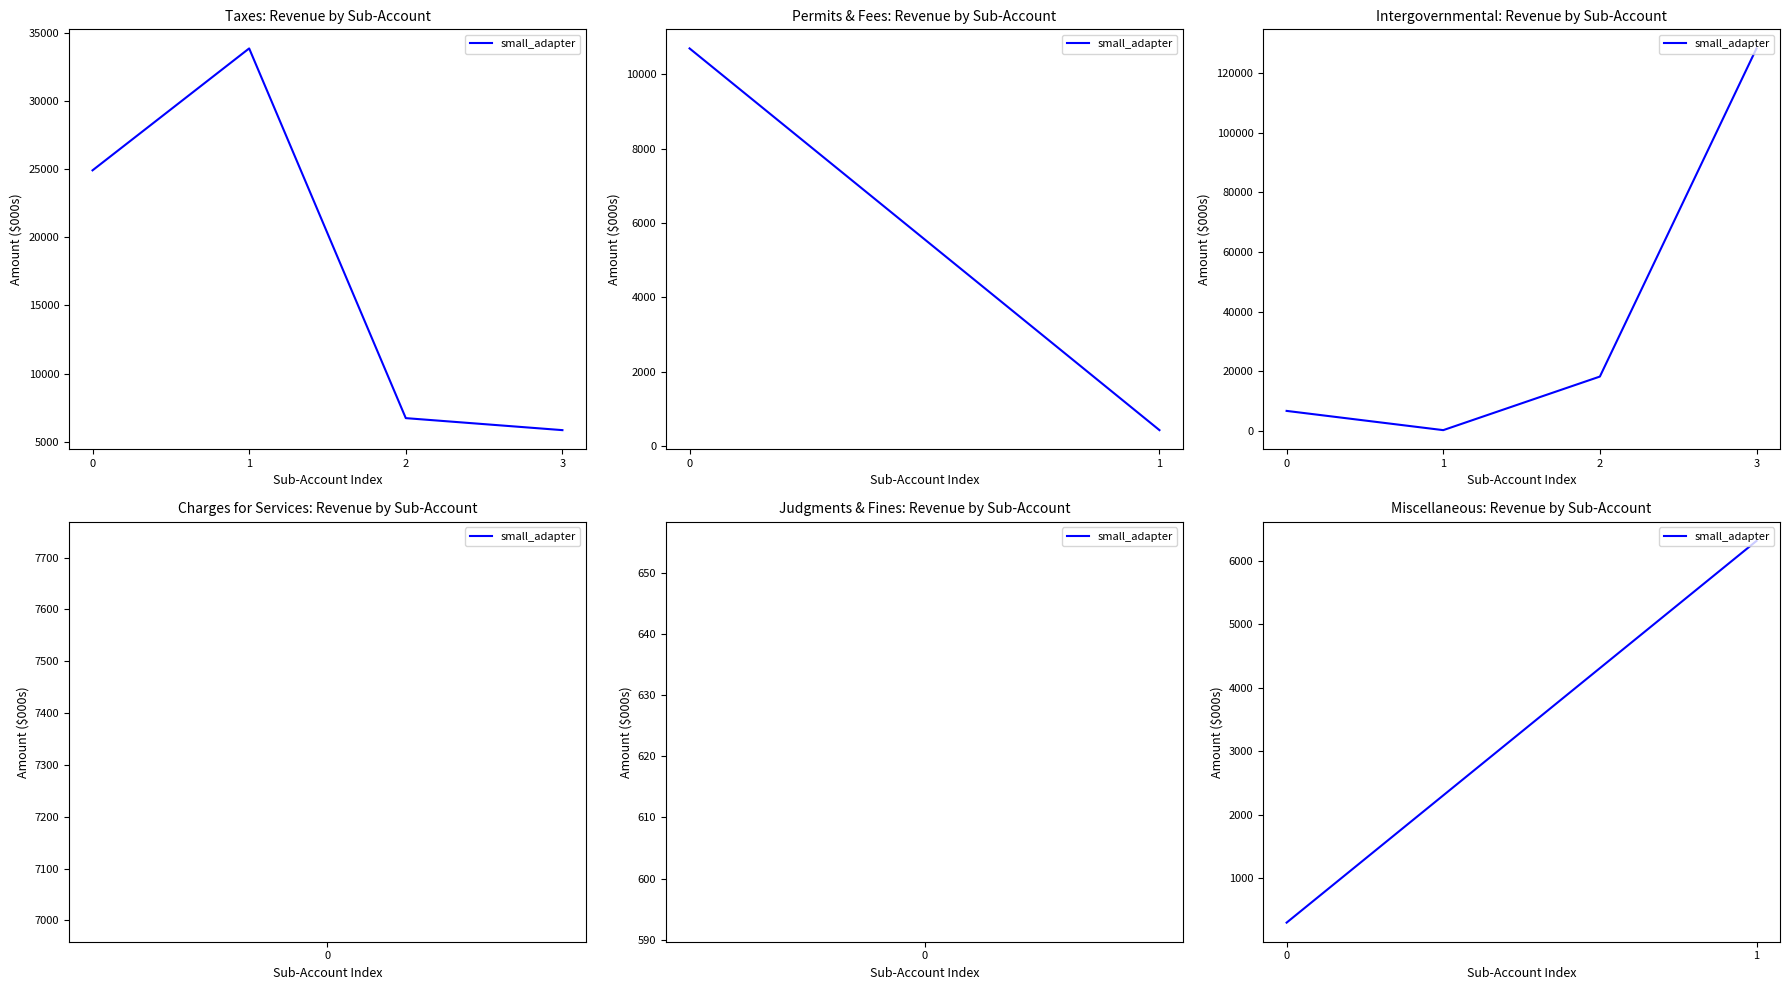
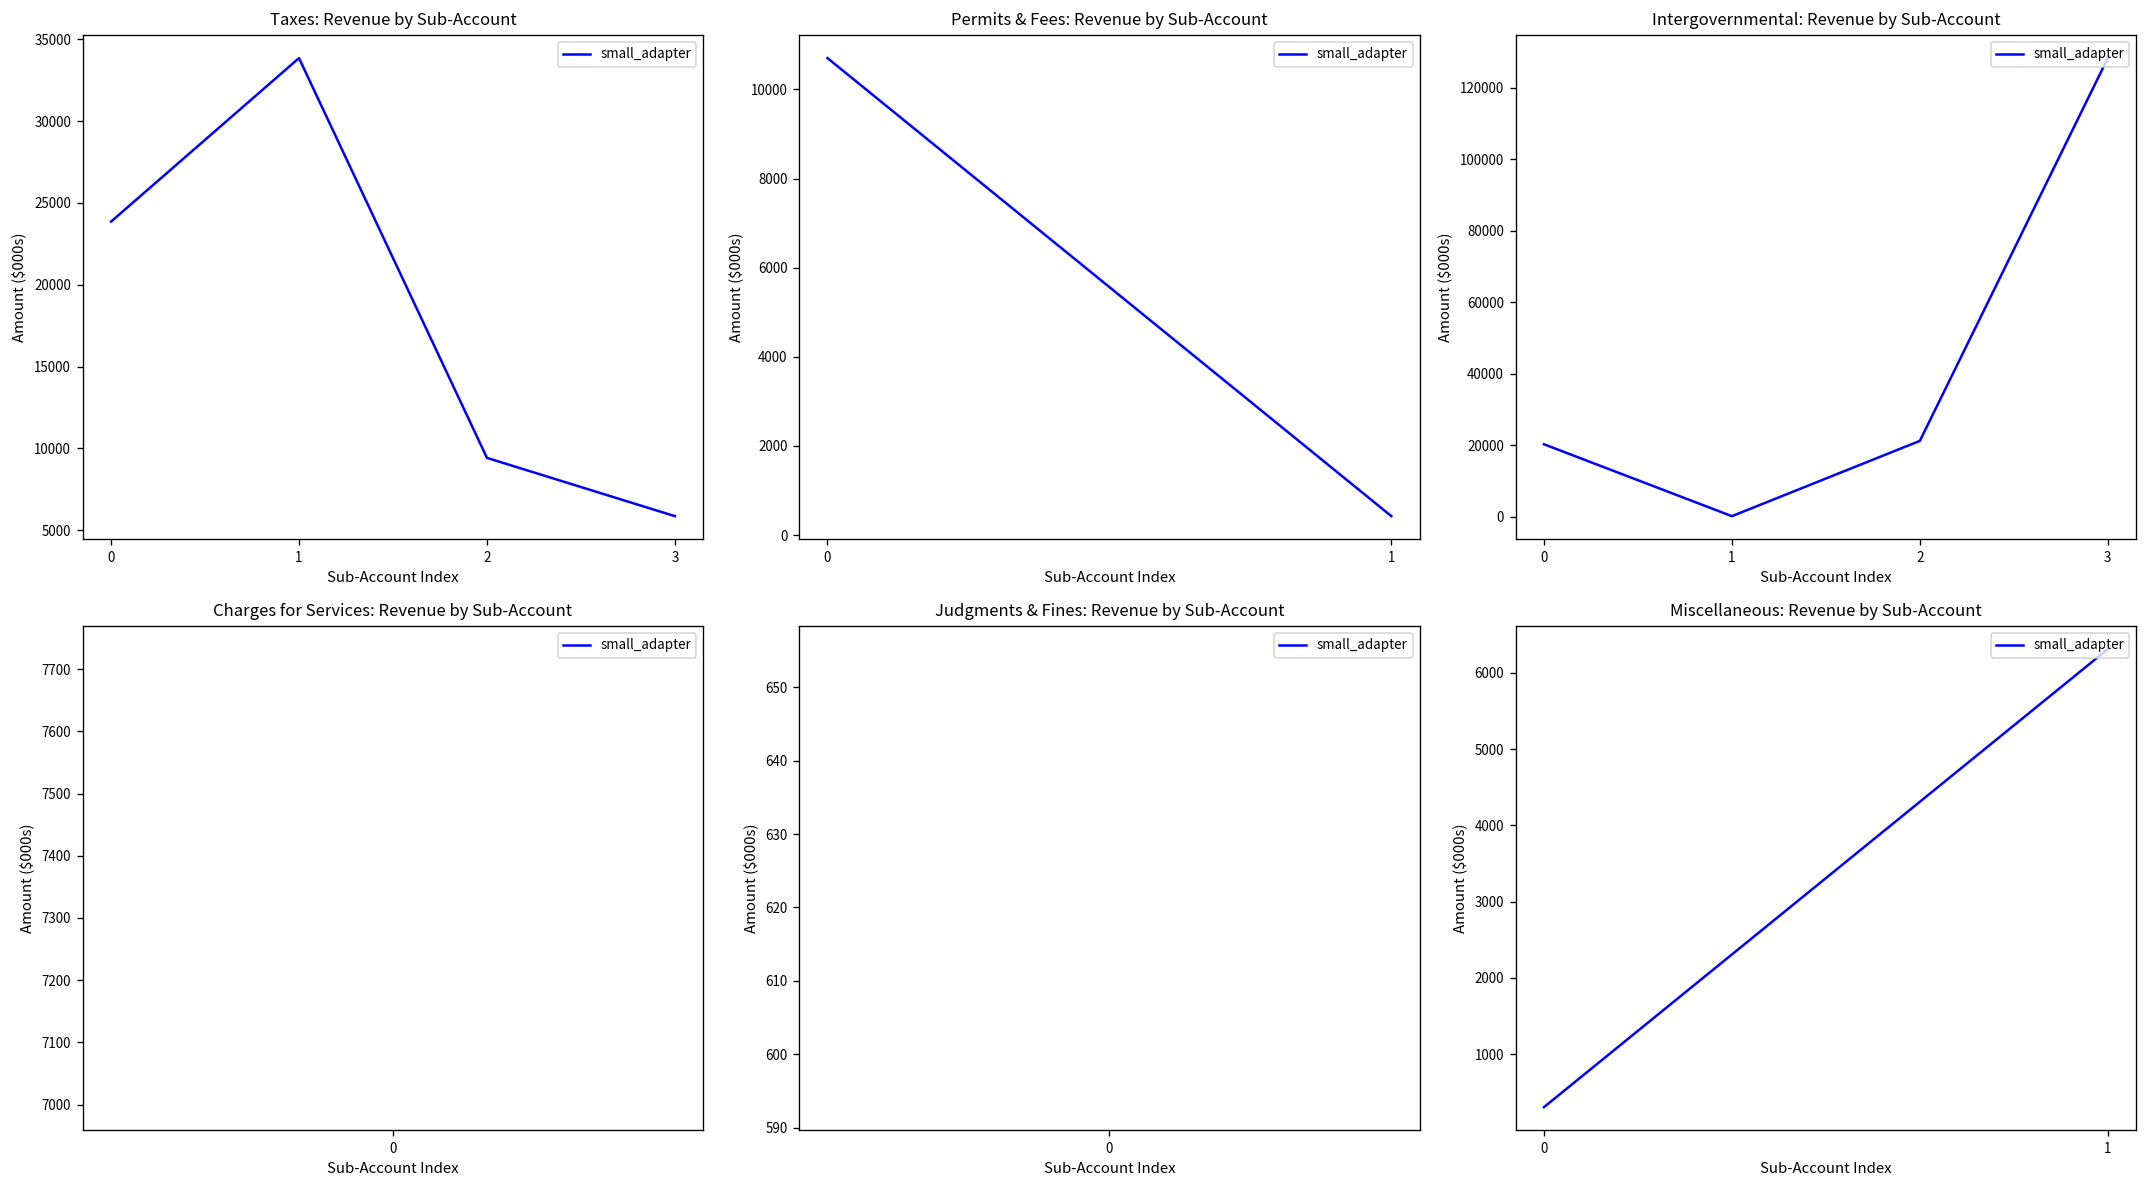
  {
    "Taxes: Revenue by Sub-Account": {
-     "0": 24900,
+     "0": 23900,
      "1": 33900,
-     "2": 6700,
+     "2": 9400,
      "3": 5800
    },
    "Permits & Fees: Revenue by Sub-Account": {
      "0": 10700,
      "1": 400
    },
    "Intergovernmental: Revenue by Sub-Account": {
-     "0": 7000,
+     "0": 20000,
      "1": 0,
-     "2": 18000
+     "2": 21000
    },
    "Charges for Services: Revenue by Sub-Account": {
      "0": 7360
    },
    "Judgments & Fines: Revenue by Sub-Account": {
      "0": 624
    },
    "Miscellaneous: Revenue by Sub-Account": {
      "0": 300
    }
  }
